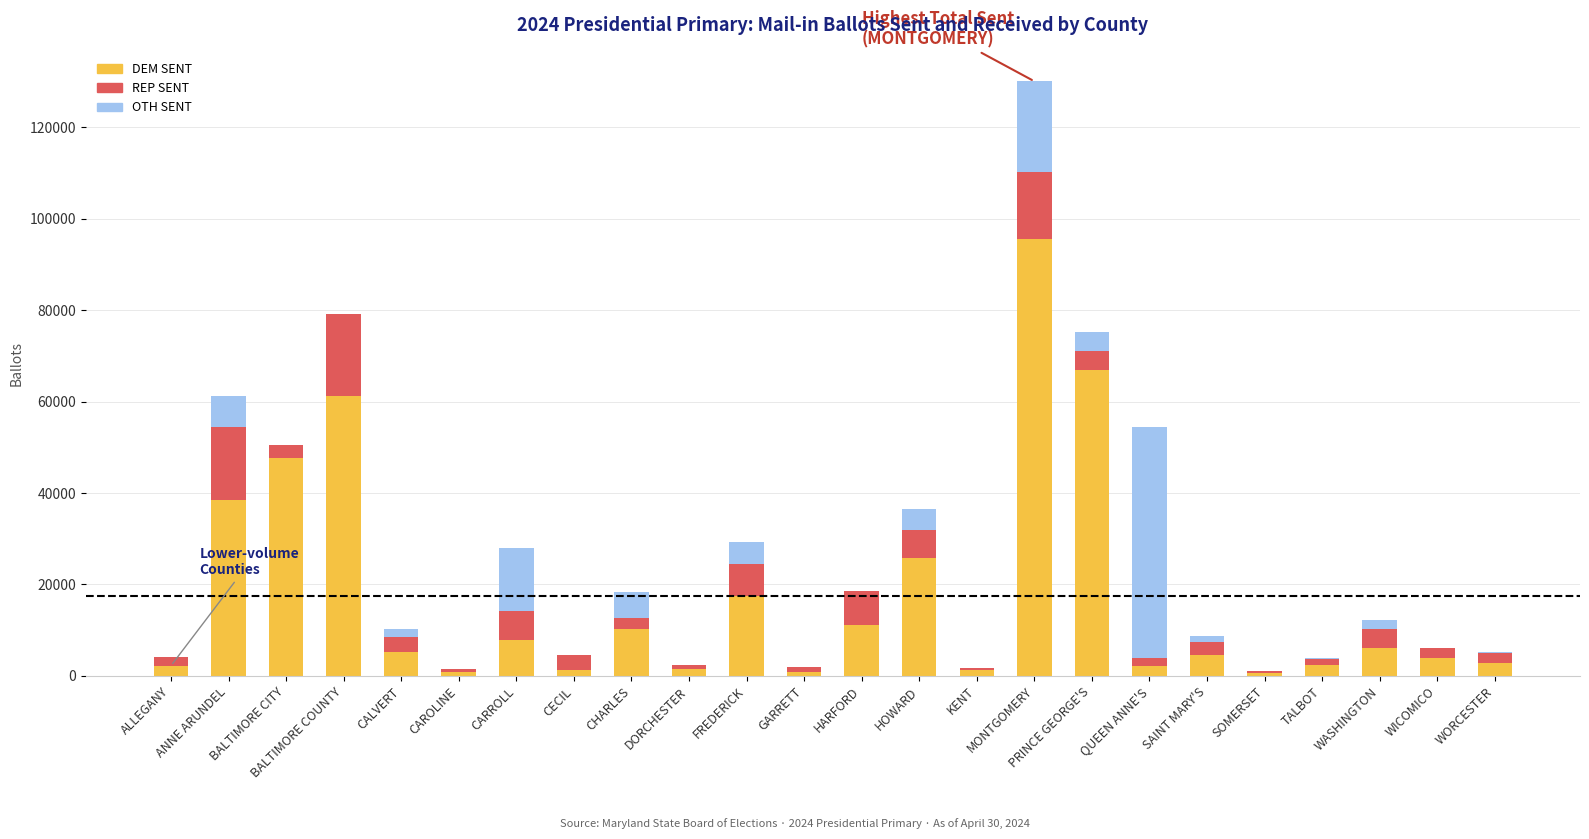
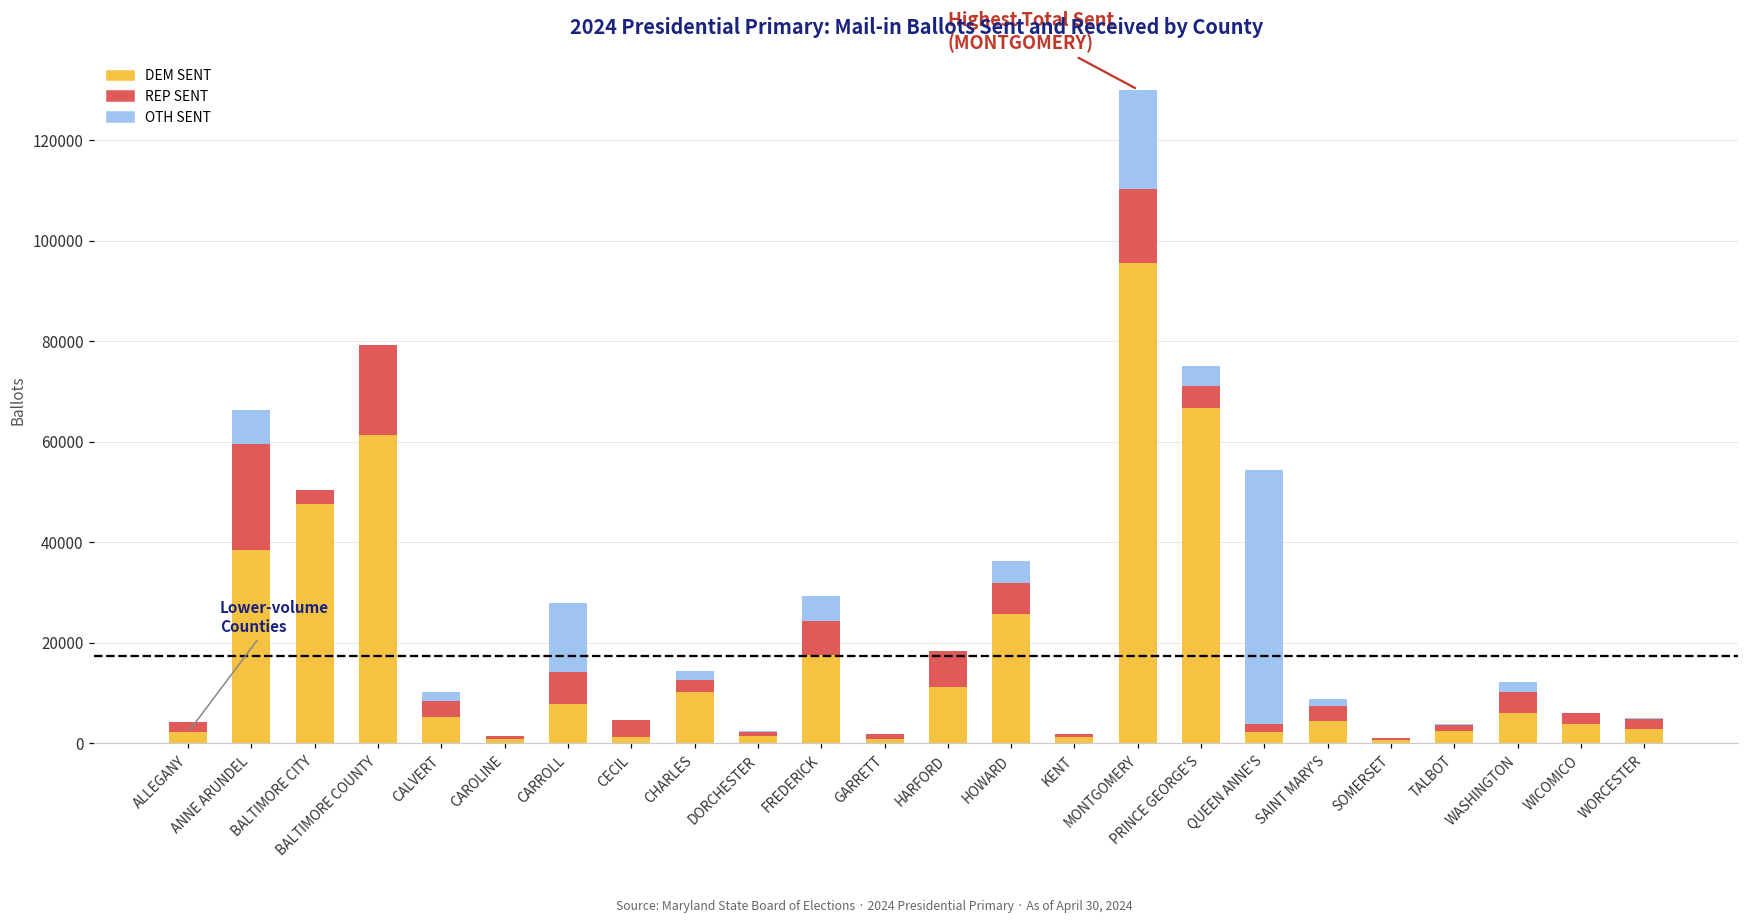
  {
    "DEM SENT": {
      "ALLEGANY": 2000,
      "ANNE ARUNDEL": 38000,
      "BALTIMORE CITY": 48000,
      "BALTIMORE COUNTY": 61000,
      "CALVERT": 5000,
      "CAROLINE": 1000,
      "CARROLL": 8000,
      "CECIL": 1000,
      "CHARLES": 10000,
      "DORCHESTER": 2000,
      "FREDERICK": 18000,
      "GARRETT": 1000,
      "HARFORD": 11000,
      "HOWARD": 26000,
      "KENT": 1000,
      "MONTGOMERY": 95000,
      "PRINCE GEORGE'S": 67000,
      "QUEEN ANNE'S": 2000,
      "SAINT MARY'S": 4000,
      "SOMERSET": 1000,
      "TALBOT": 2000,
      "WASHINGTON": 6000,
      "WICOMICO": 4000,
      "WORCESTER": 3000
    },
    "REP SENT": {
      "ALLEGANY": 2000,
-     "ANNE ARUNDEL": 16000,
+     "ANNE ARUNDEL": 21000,
      "BALTIMORE CITY": 3000,
      "BALTIMORE COUNTY": 18000,
      "CALVERT": 3000,
      "CAROLINE": 1000,
      "CARROLL": 6000,
      "CECIL": 3000,
      "CHARLES": 2000,
      "DORCHESTER": 1000,
      "FREDERICK": 7000,
      "GARRETT": 1000,
      "HARFORD": 7000,
      "HOWARD": 6000,
      "MONTGOMERY": 15000,
      "PRINCE GEORGE'S": 4000,
      "QUEEN ANNE'S": 2000,
      "SAINT MARY'S": 3000,
      "TALBOT": 1000,
      "WASHINGTON": 4000,
      "WICOMICO": 2000,
      "WORCESTER": 2000
    },
    "OTH SENT": {
      "ALLEGANY": 0,
      "ANNE ARUNDEL": 7000,
      "BALTIMORE CITY": 0,
      "BALTIMORE COUNTY": 0,
      "CALVERT": 2000,
      "CAROLINE": 0,
      "CARROLL": 14000,
      "CECIL": 0,
-     "CHARLES": 6000,
+     "CHARLES": 2000,
      "FREDERICK": 5000,
      "GARRETT": 0,
      "HARFORD": 0,
      "HOWARD": 5000,
      "KENT": 0,
      "MONTGOMERY": 20000,
      "PRINCE GEORGE'S": 4000,
      "QUEEN ANNE'S": 51000,
      "SAINT MARY'S": 1000,
      "SOMERSET": 0,
      "WASHINGTON": 2000,
      "WICOMICO": 0
    }
  }
